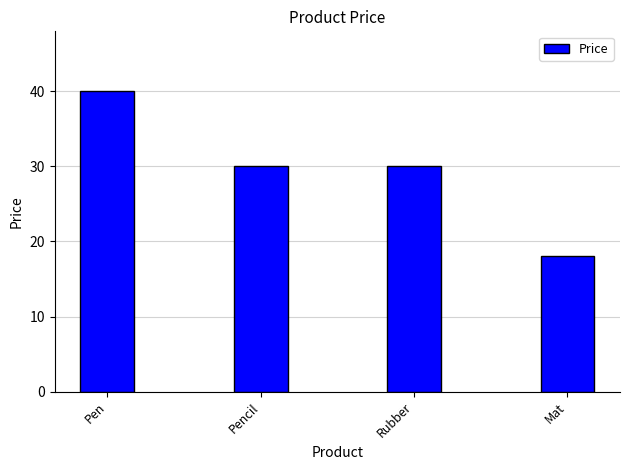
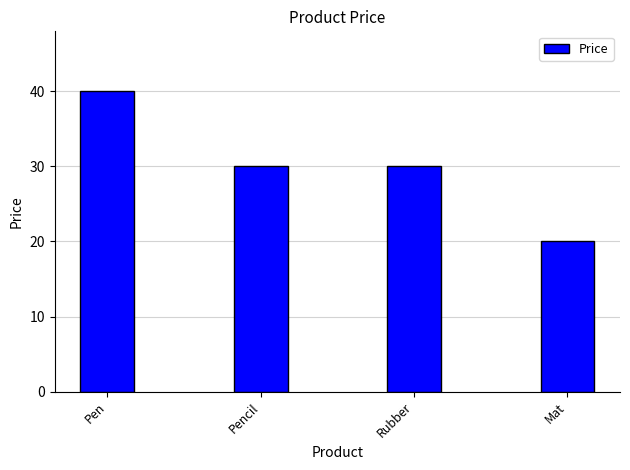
  {
    "Pen": 40,
    "Pencil": 30,
    "Rubber": 30,
-   "Mat": 18
+   "Mat": 20
  }
